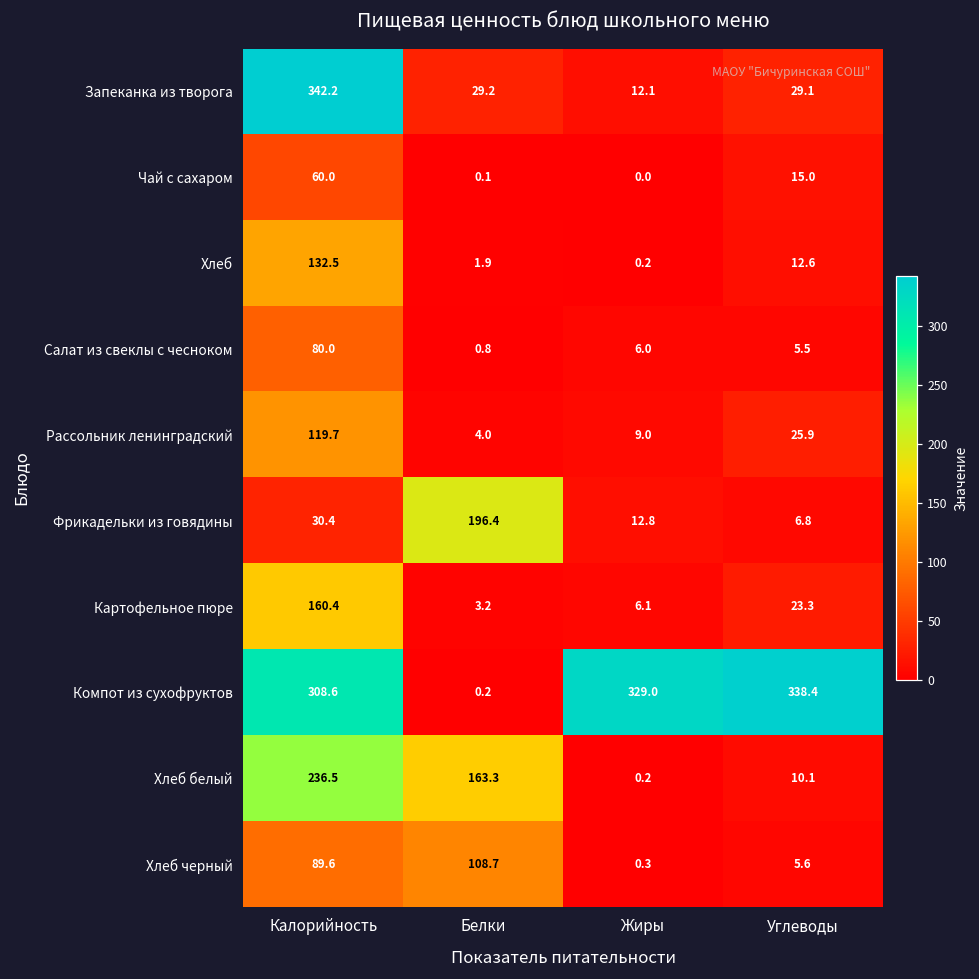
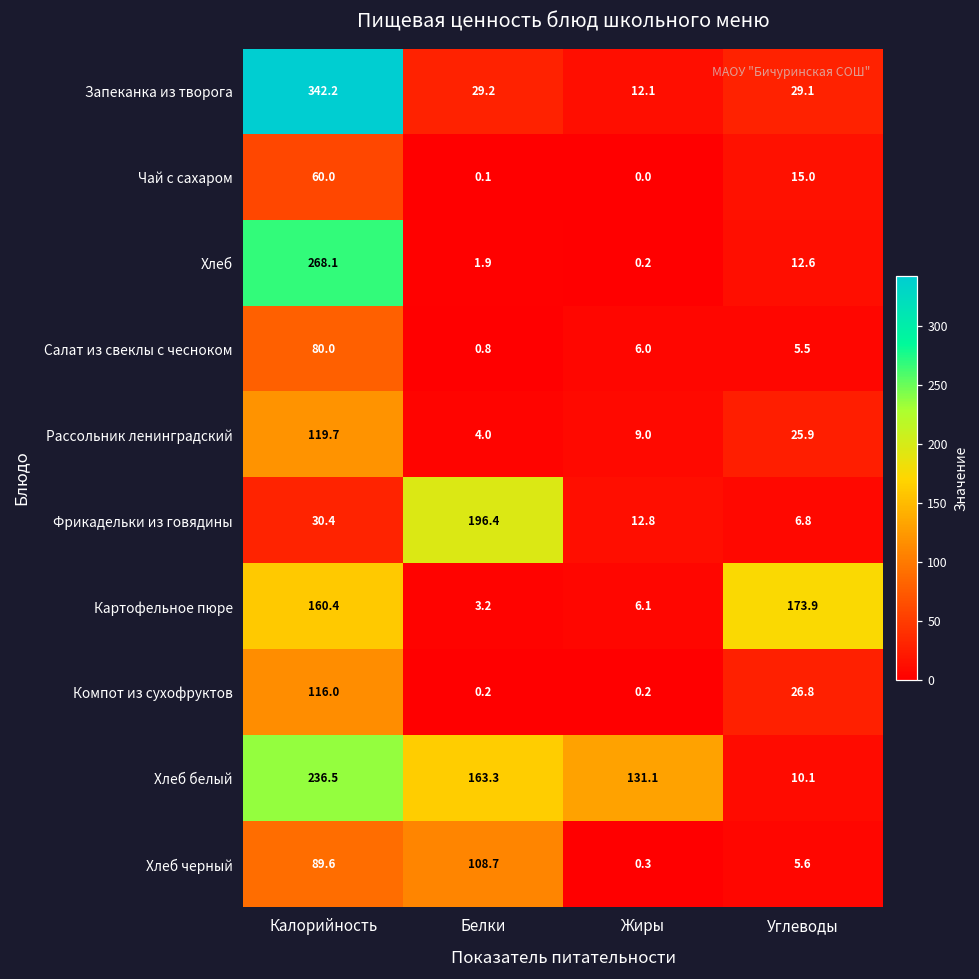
  {
    "Запеканка из творога": {
      "Калорийность": 342.2,
      "Белки": 29.2,
      "Жиры": 12.1
    },
    "Чай с сахаром": {
      "Калорийность": 60.0,
      "Белки": 0.1,
      "Жиры": 0.0,
      "Углеводы": 15.0
    },
    "Хлеб": {
-     "Калорийность": 132.5,
+     "Калорийность": 268.1,
      "Белки": 1.9,
      "Жиры": 0.2,
      "Углеводы": 12.6
    },
    "Салат из свеклы с чесноком": {
      "Калорийность": 80.0,
      "Белки": 0.8,
      "Жиры": 6.0,
      "Углеводы": 5.5
    },
    "Рассольник ленинградский": {
      "Калорийность": 119.7,
      "Белки": 4.0,
      "Жиры": 9.0,
      "Углеводы": 25.9
    },
    "Фрикадельки из говядины": {
      "Калорийность": 30.4,
      "Белки": 196.4,
      "Жиры": 12.8,
      "Углеводы": 6.8
    },
    "Картофельное пюре": {
      "Калорийность": 160.4,
      "Белки": 3.2,
      "Жиры": 6.1,
-     "Углеводы": 23.3
+     "Углеводы": 173.9
    },
    "Компот из сухофруктов": {
-     "Калорийность": 308.6,
+     "Калорийность": 116.0,
      "Белки": 0.2,
-     "Жиры": 329.0,
-     "Углеводы": 338.4
+     "Жиры": 0.2,
+     "Углеводы": 26.8
    },
    "Хлеб белый": {
      "Калорийность": 236.5,
      "Белки": 163.3,
-     "Жиры": 0.2,
+     "Жиры": 131.1,
      "Углеводы": 10.1
    },
    "Хлеб черный": {
      "Калорийность": 89.6,
      "Белки": 108.7,
      "Жиры": 0.3,
      "Углеводы": 5.6
    }
  }
